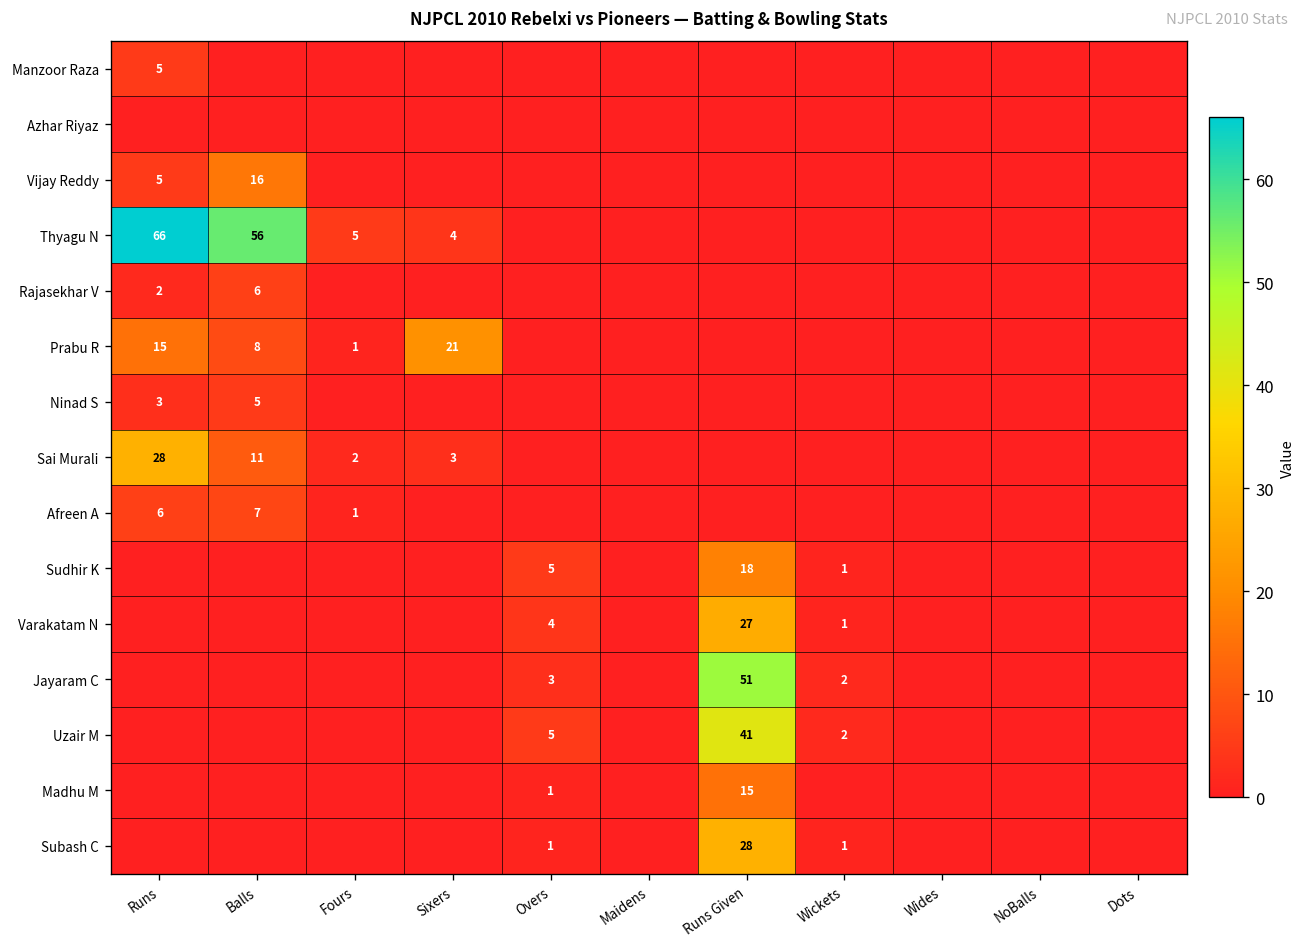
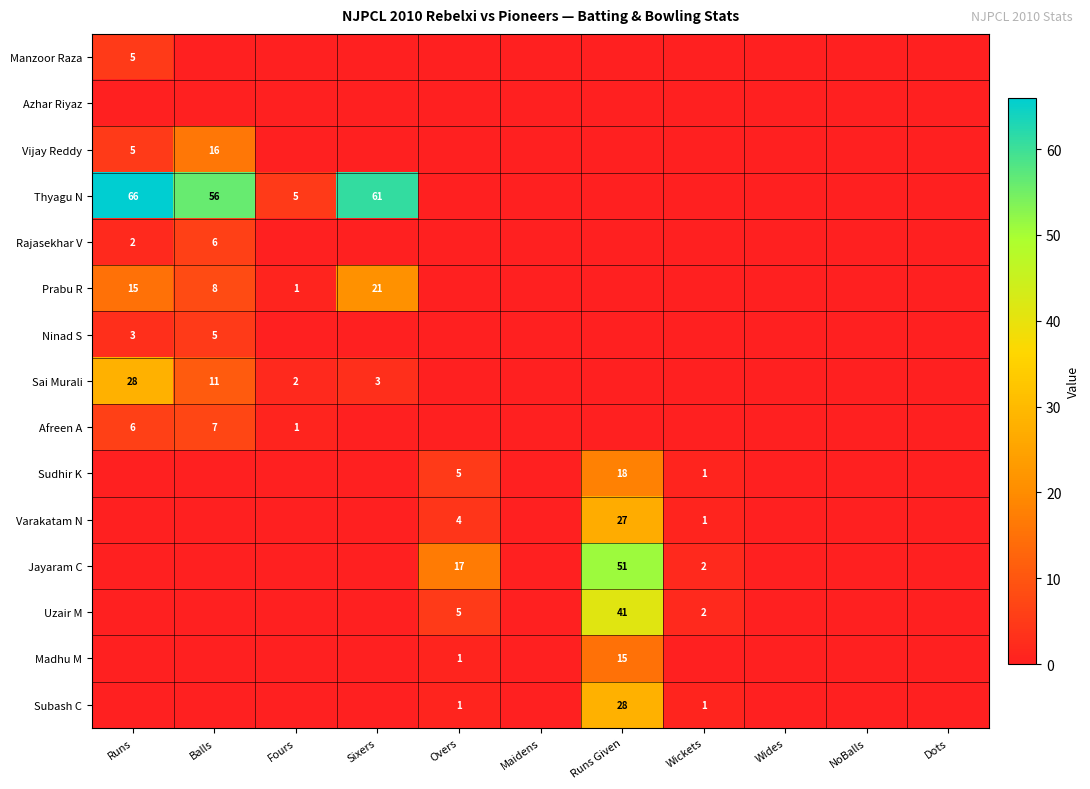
  {
    "Manzoor Raza": {
      "Runs": 5
    },
    "Vijay Reddy": {
      "Runs": 5,
      "Balls": 16
    },
    "Thyagu N": {
      "Runs": 66,
      "Balls": 56,
      "Fours": 5,
-     "Sixers": 4
+     "Sixers": 61
    },
    "Rajasekhar V": {
      "Runs": 2,
      "Balls": 6
    },
    "Prabu R": {
      "Runs": 15,
      "Balls": 8,
      "Fours": 1,
      "Sixers": 21
    },
    "Ninad S": {
      "Runs": 3,
      "Balls": 5
    },
    "Sai Murali": {
      "Runs": 28,
      "Balls": 11,
      "Fours": 2,
      "Sixers": 3
    },
    "Afreen A": {
      "Runs": 6,
      "Balls": 7,
      "Fours": 1
    },
    "Sudhir K": {
      "Overs": 5,
      "Runs Given": 18,
      "Wickets": 1
    },
    "Varakatam N": {
      "Overs": 4,
      "Runs Given": 27,
      "Wickets": 1
    },
    "Jayaram C": {
-     "Overs": 3,
+     "Overs": 17,
      "Runs Given": 51,
      "Wickets": 2
    },
    "Uzair M": {
      "Overs": 5,
      "Runs Given": 41,
      "Wickets": 2
    },
    "Madhu M": {
      "Overs": 1,
      "Runs Given": 15
    },
    "Subash C": {
      "Overs": 1,
      "Runs Given": 28,
      "Wickets": 1
    }
  }
